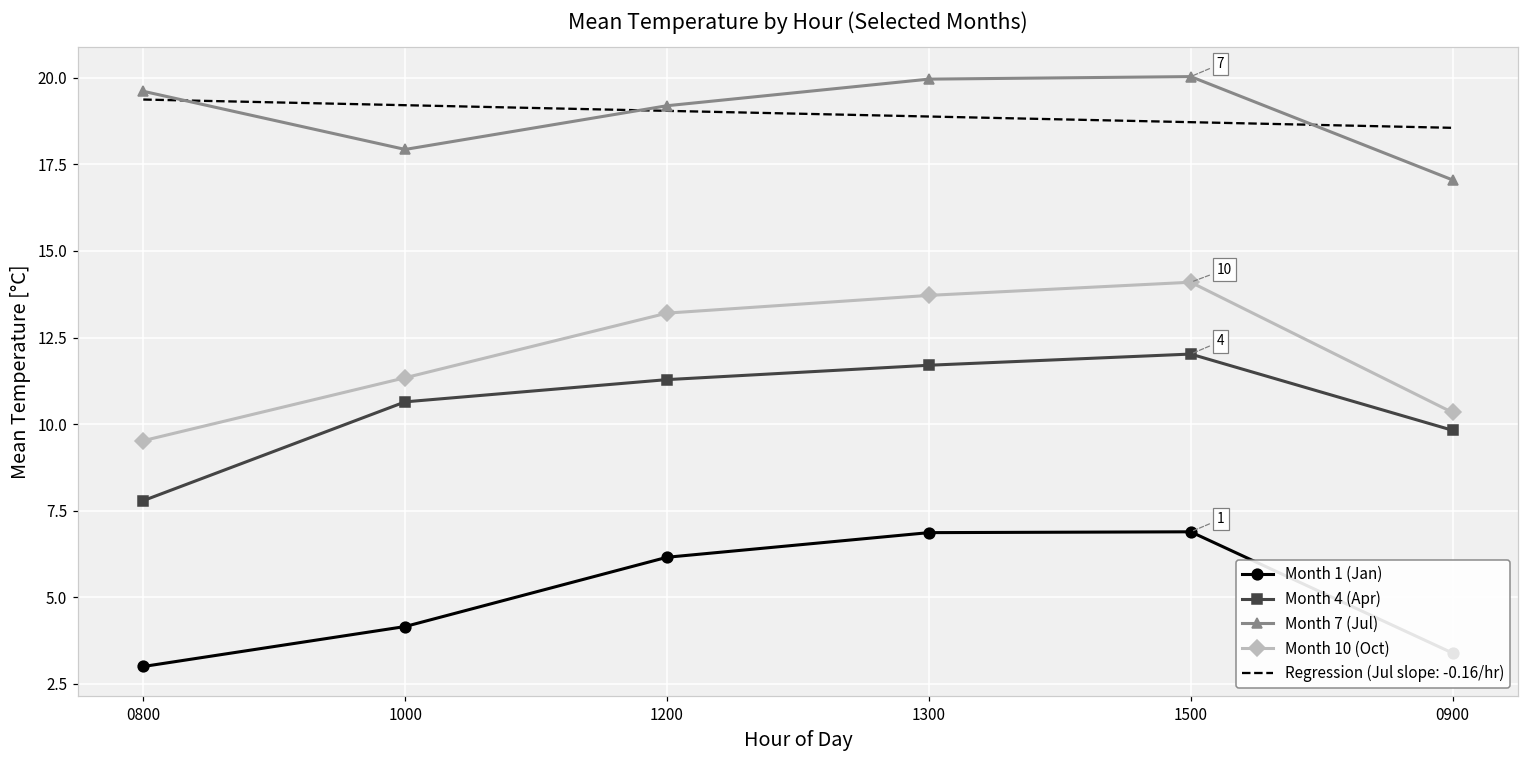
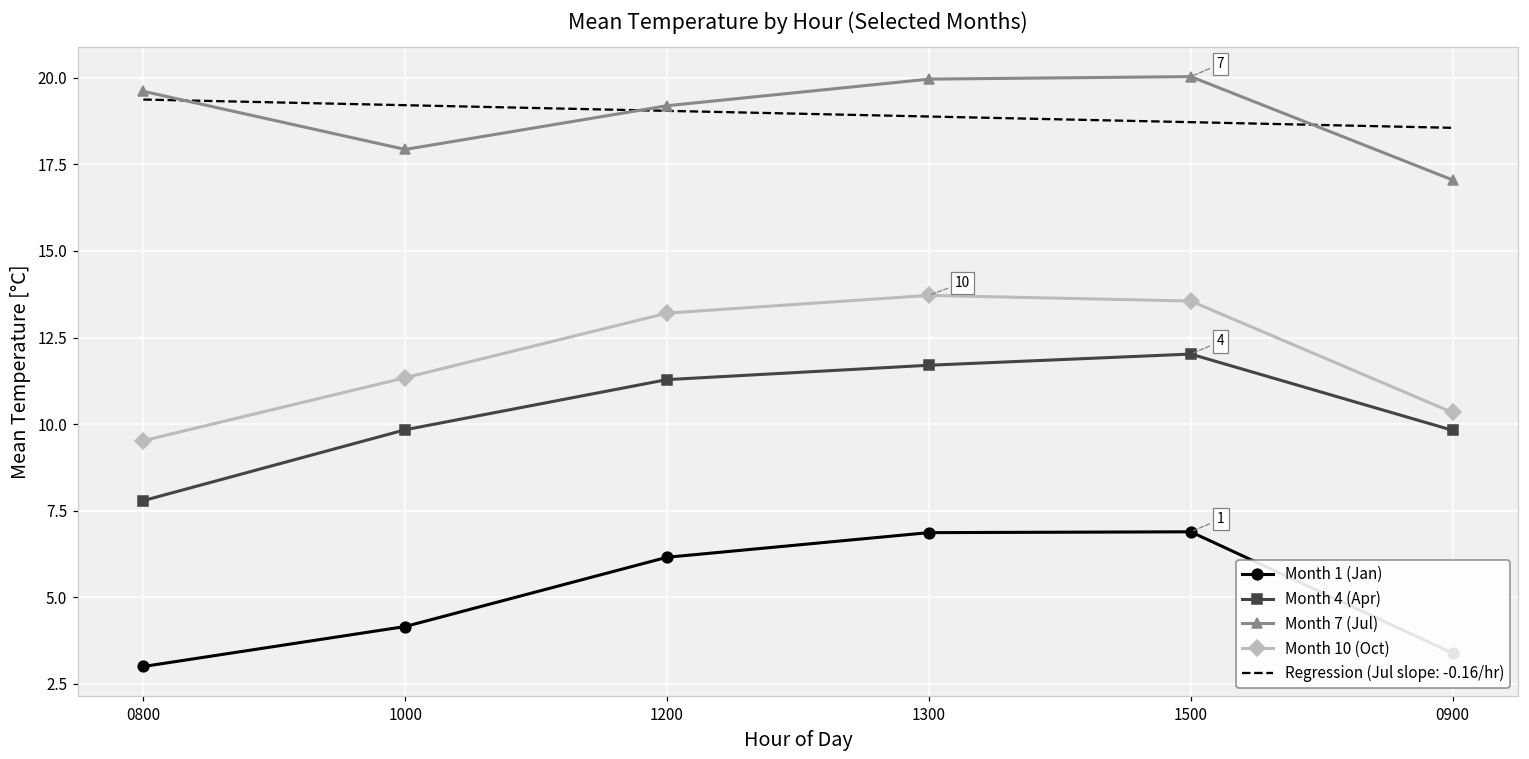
  {
    "Month 4 (Apr)": {
      "0800": 7.8,
-     "1000": 10.6,
+     "1000": 9.8,
      "1200": 11.3,
      "1300": 11.7,
      "0900": 9.8
    },
    "Month 7 (Jul)": {
      "0800": 19.6,
      "1000": 17.9,
      "1200": 19.2,
      "1300": 20.0,
      "0900": 17.1
    },
    "Month 10 (Oct)": {
      "0800": 9.5,
      "1000": 11.3,
      "1200": 13.2,
      "1300": 13.7,
-     "1500": 14.1,
+     "1500": 13.6,
      "0900": 10.3
    }
  }
